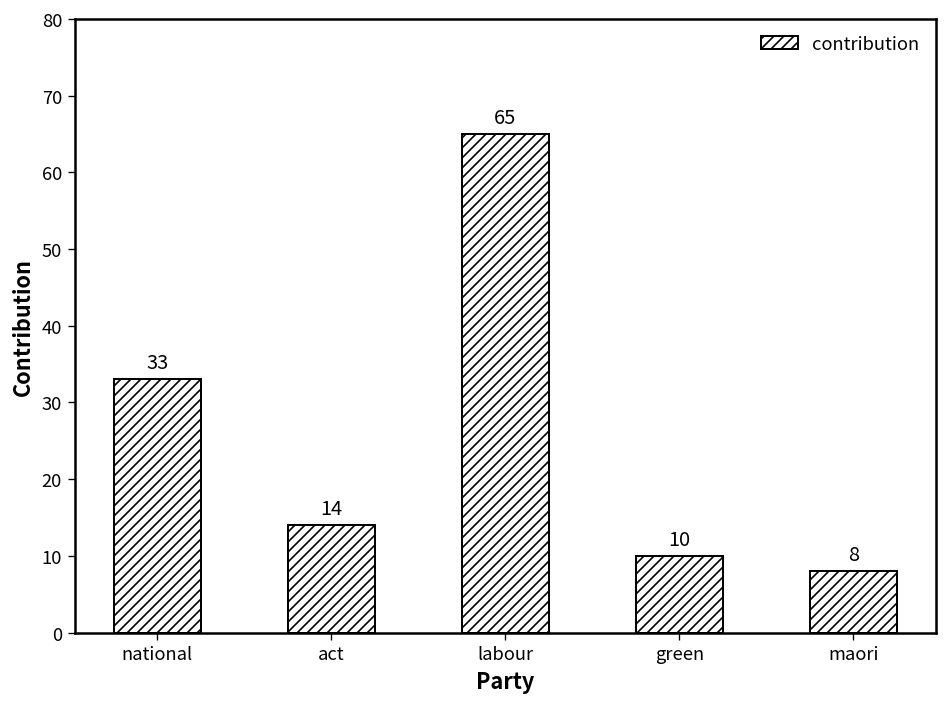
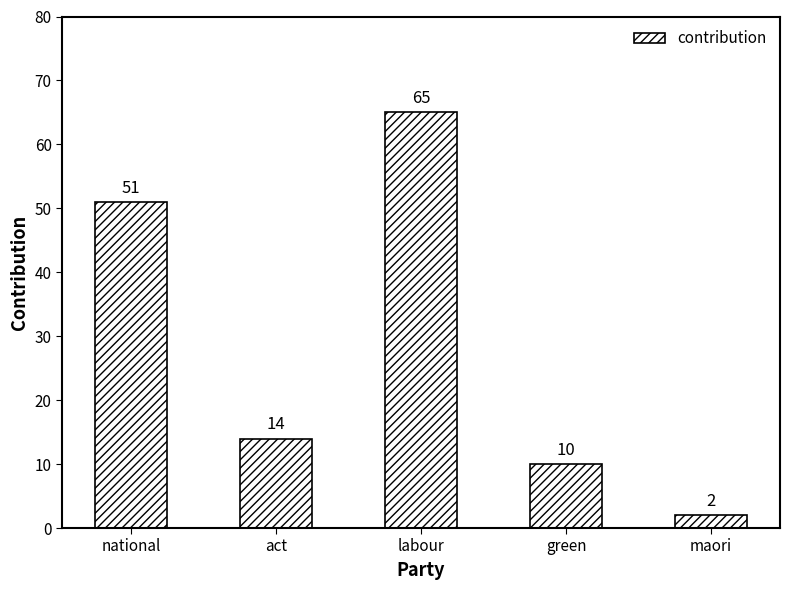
  {
-   "national": 33,
+   "national": 51,
    "act": 14,
    "labour": 65,
    "green": 10,
-   "maori": 8
+   "maori": 2
  }
